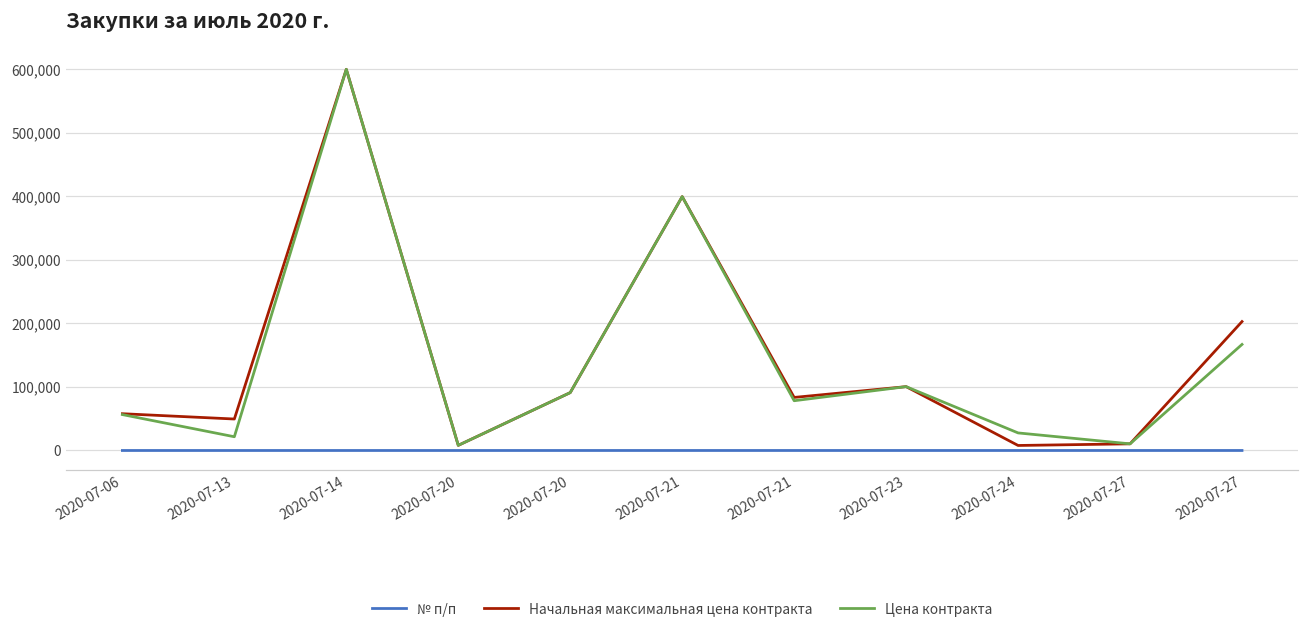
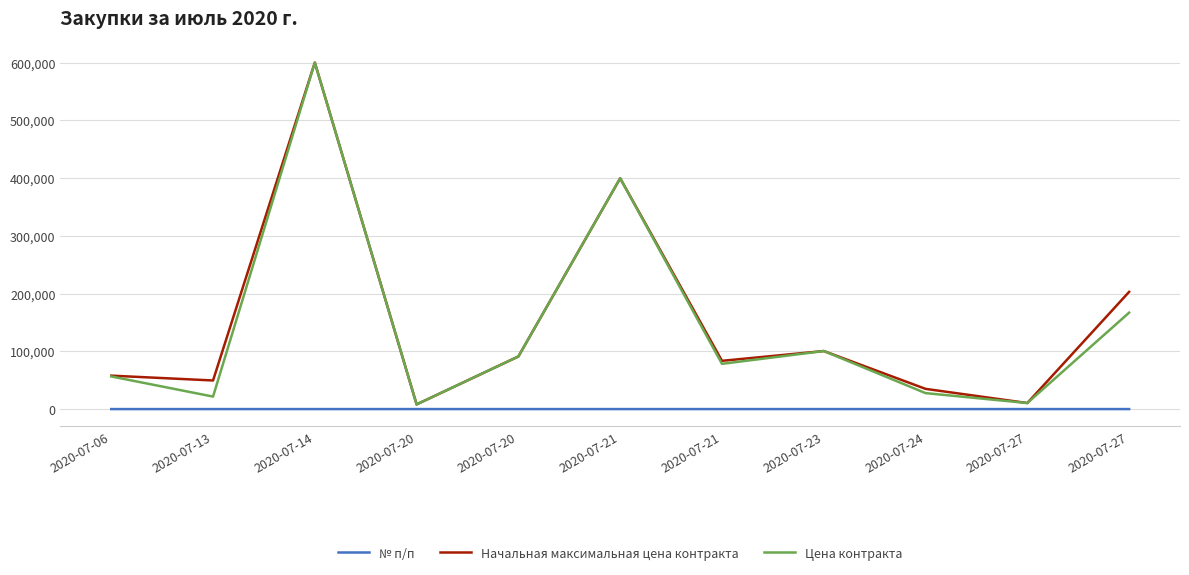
  {
    "№ п/п": {
      "2020-07-06": "0",
      "2020-07-13": "0",
      "2020-07-14": "0",
      "2020-07-23": "0",
      "2020-07-24": "0"
    },
    "Начальная максимальная цена контракта": {
      "2020-07-13": "50,000",
-     "2020-07-24": "10,000"
+     "2020-07-24": "40,000"
    },
    "Цена контракта": {
      "2020-07-13": "20,000",
      "2020-07-24": "30,000"
    }
  }
